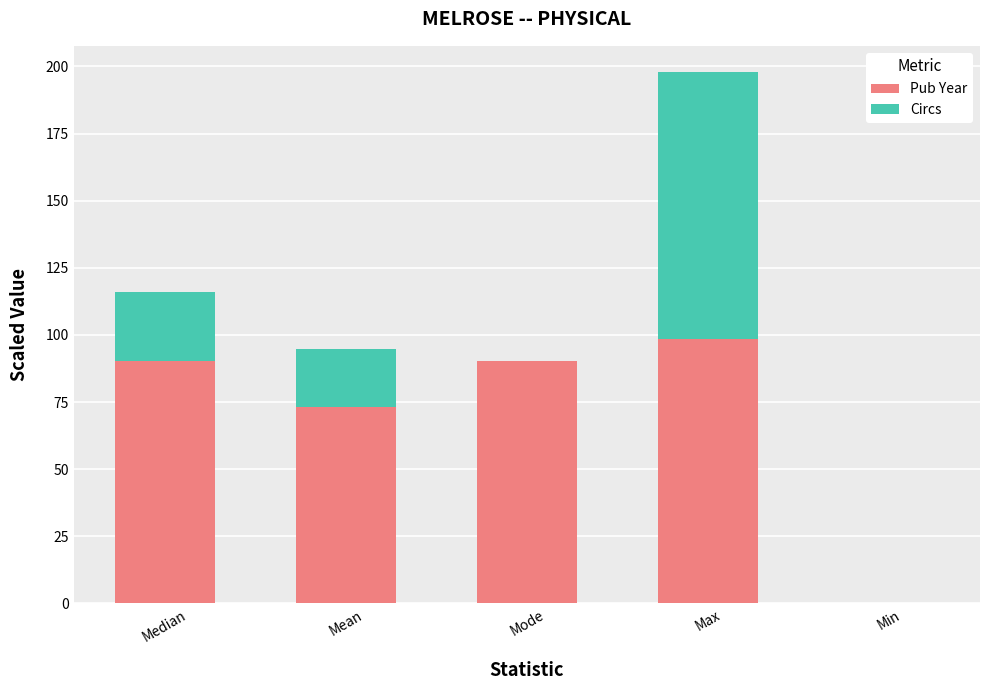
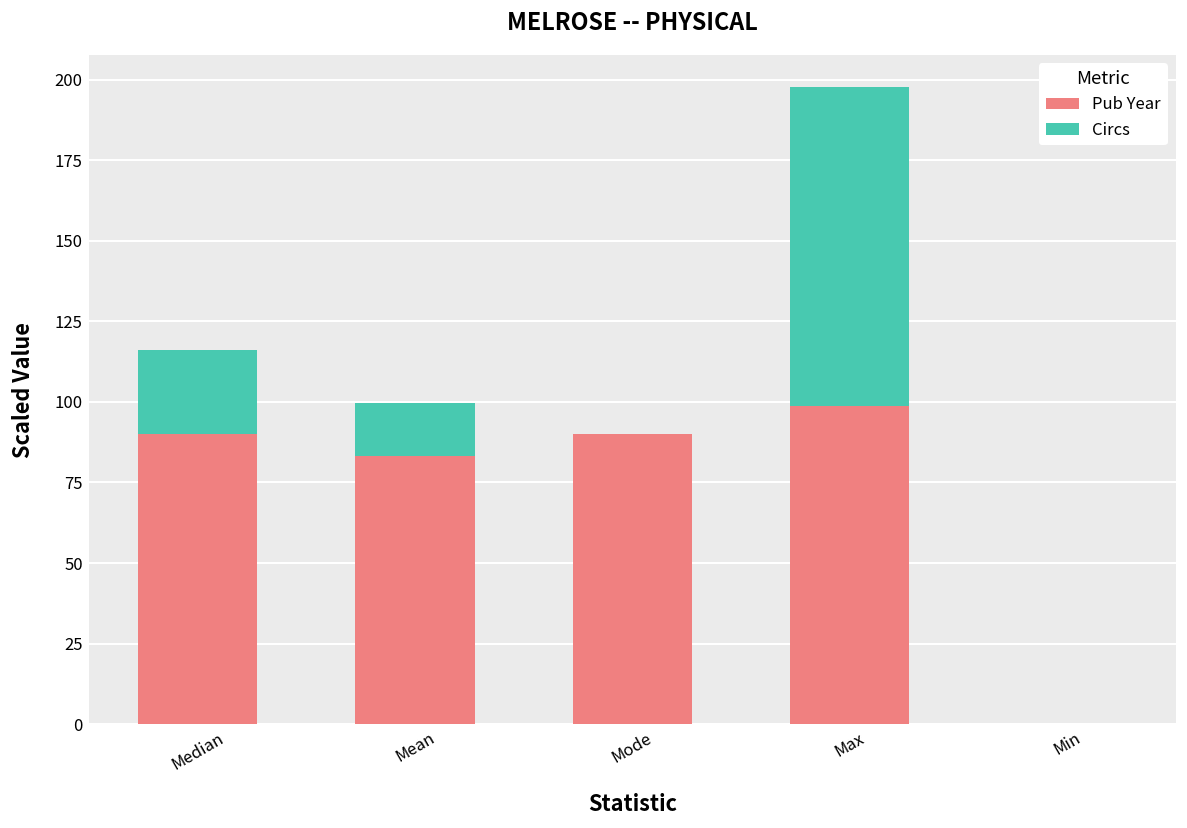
  {
    "Pub Year": {
      "Median": 90,
-     "Mean": 73,
+     "Mean": 83,
      "Mode": 90,
      "Max": 99,
      "Min": 0
    },
    "Circs": {
      "Median": 26,
-     "Mean": 22,
+     "Mean": 17,
      "Mode": 0,
      "Max": 99,
      "Min": 0
    }
  }
